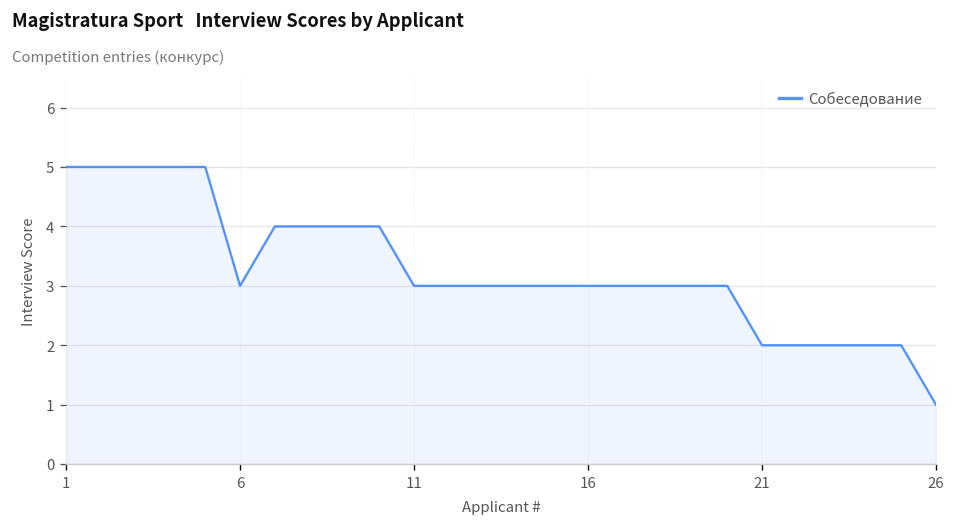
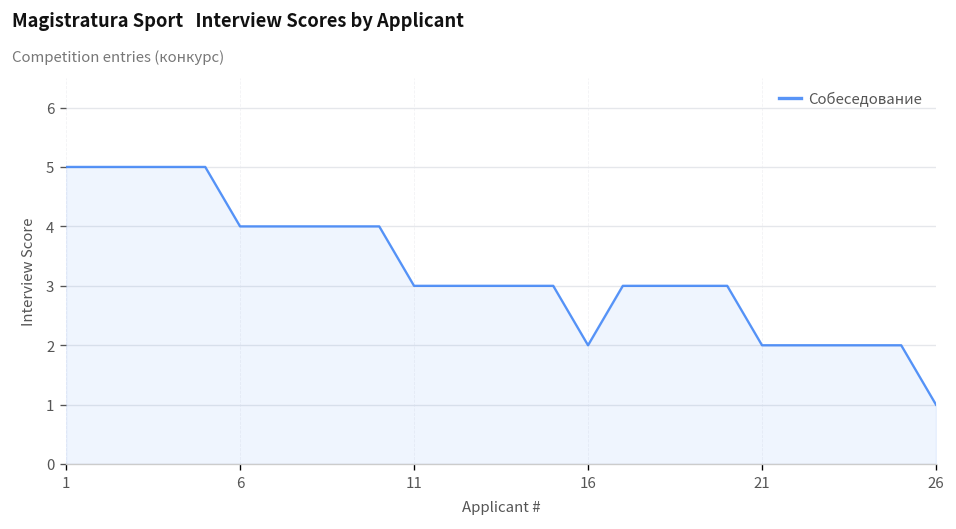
  {
    "1": 5,
-   "6": 3,
+   "6": 4,
    "11": 3,
-   "16": 3,
+   "16": 2,
    "21": 2,
    "26": 1
  }
